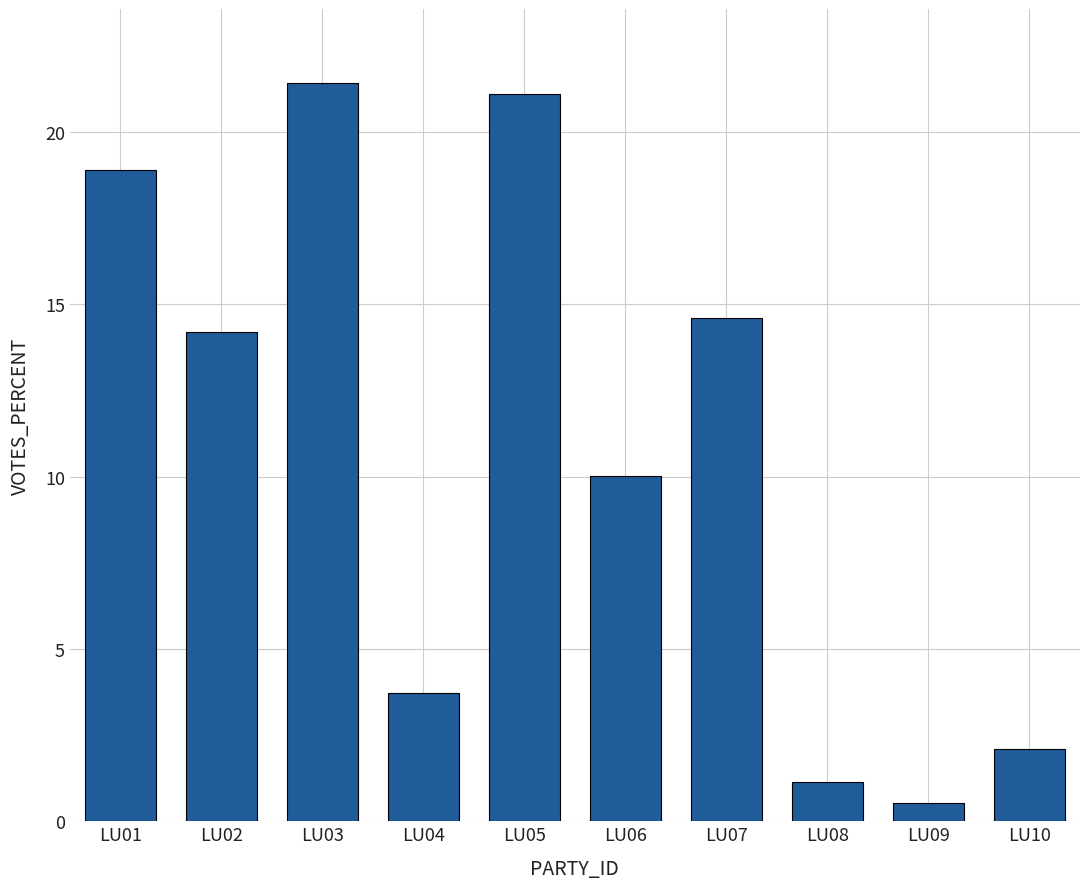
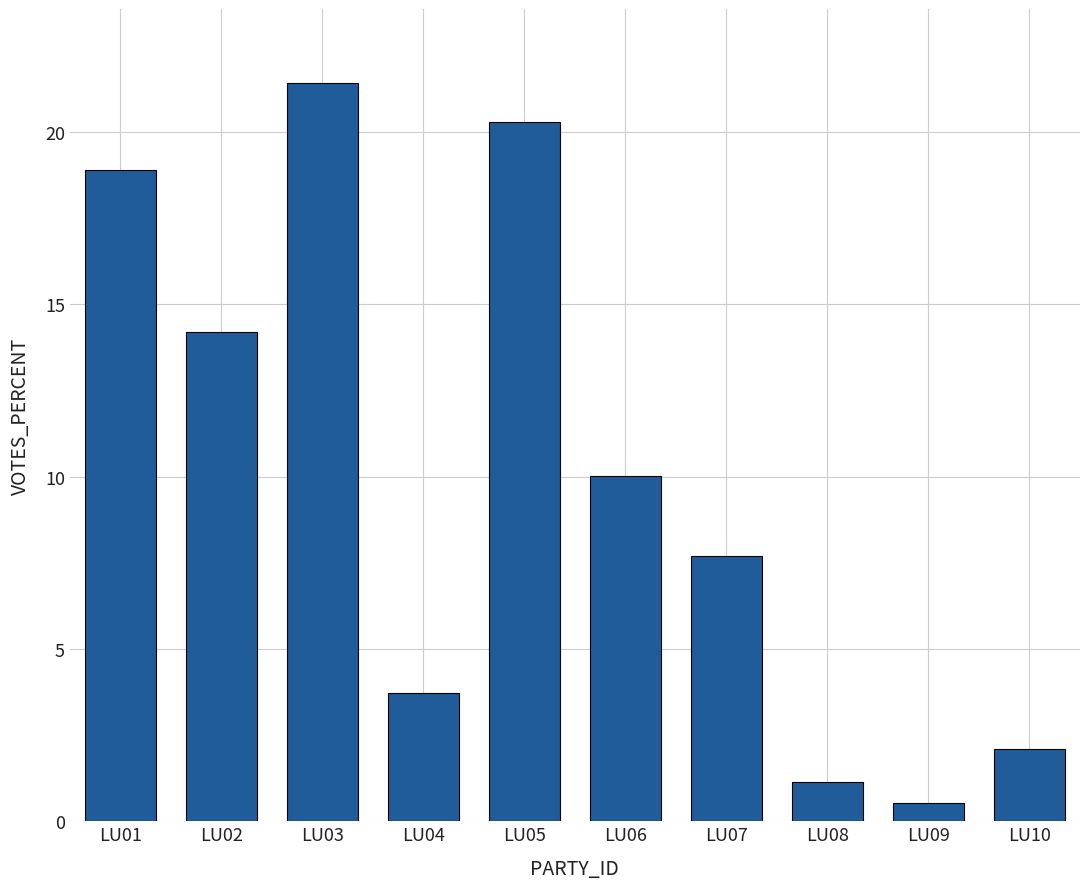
  {
    "LU01": 18.9,
    "LU02": 14.2,
    "LU03": 21.4,
    "LU04": 3.7,
-   "LU05": 21.1,
+   "LU05": 20.3,
    "LU06": 10.0,
-   "LU07": 14.6,
+   "LU07": 7.7,
    "LU08": 1.1,
    "LU09": 0.5,
    "LU10": 2.1
  }
